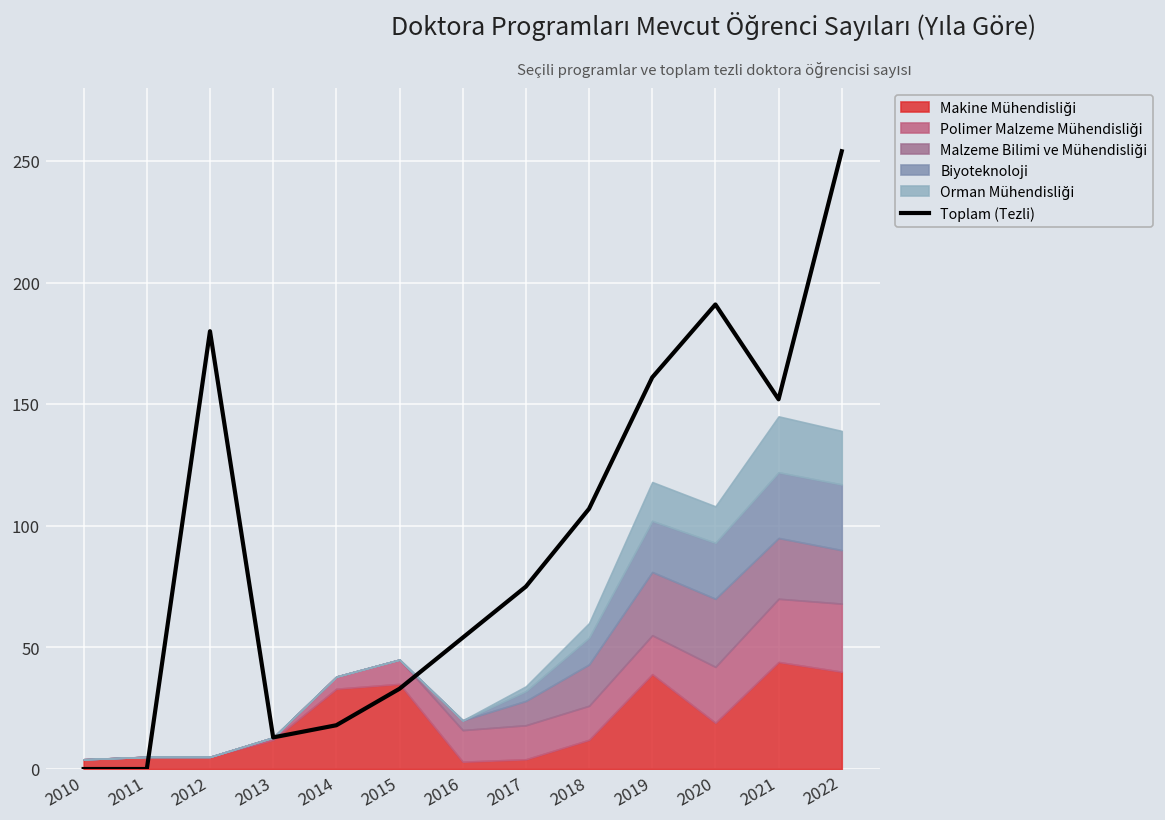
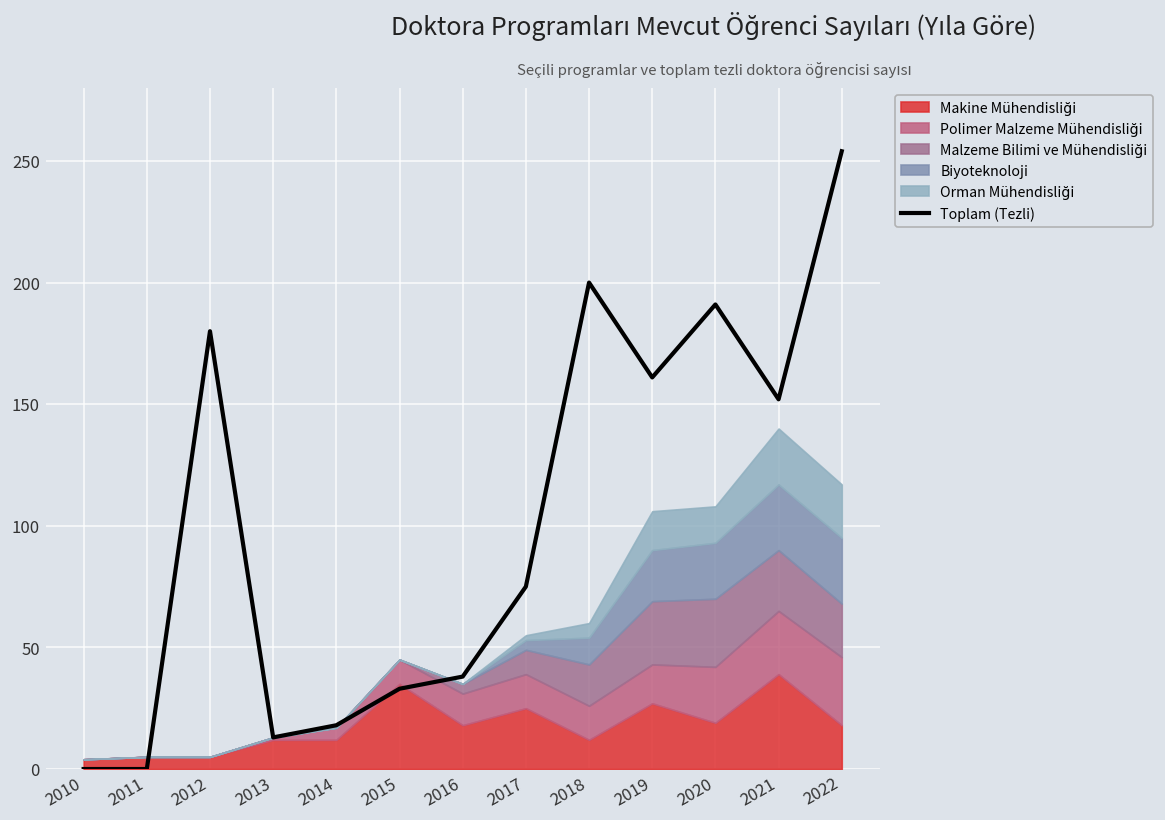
  {
    "Toplam (Tezli)": {
      "2010": 0,
      "2011": 0,
      "2012": 180,
      "2015": 33,
-     "2016": 54,
+     "2016": 38,
      "2017": 75,
-     "2018": 107,
+     "2018": 200,
      "2019": 161,
      "2020": 191,
      "2021": 152,
      "2022": 254
    },
    "Makine Mühendisliği": {
-     "2014": 33,
+     "2014": 12,
      "2015": 35,
-     "2016": 3,
-     "2017": 4,
+     "2016": 18,
+     "2017": 25,
      "2018": 12,
-     "2019": 39,
+     "2019": 27,
      "2020": 19,
-     "2021": 44,
-     "2022": 40
+     "2021": 39,
+     "2022": 18
    }
  }
